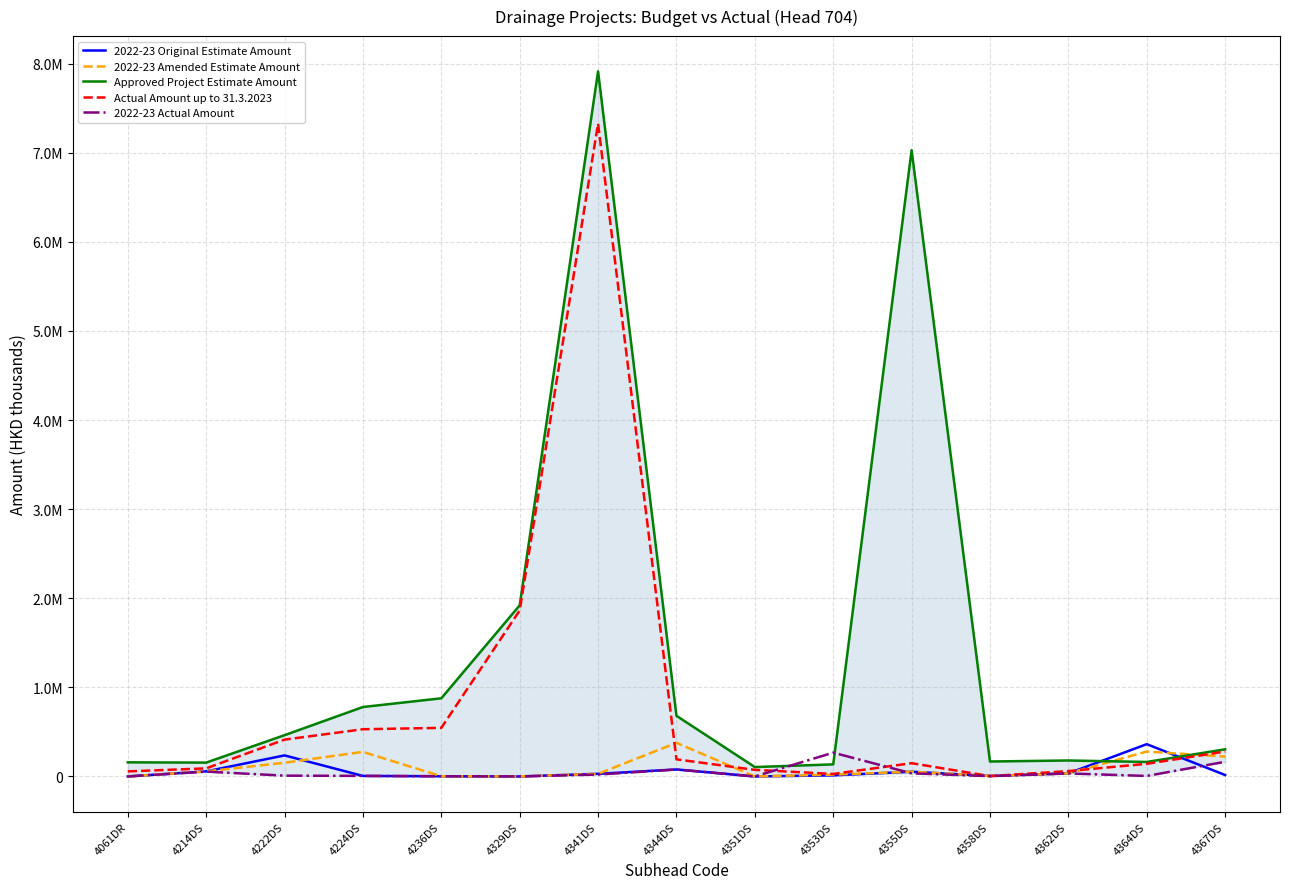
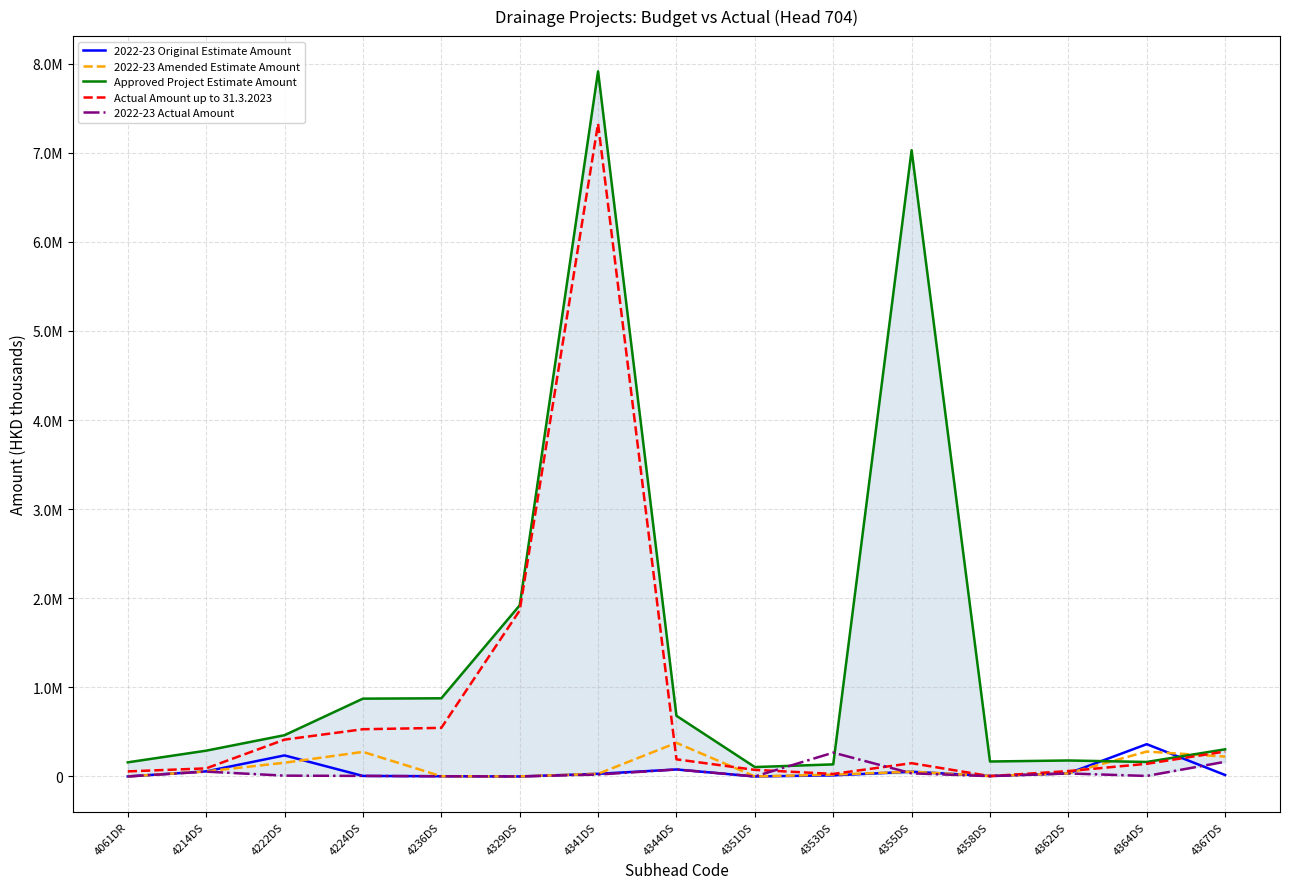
  {
    "2022-23 Original Estimate Amount": {
      "4222DS": 200000,
      "4364DS": 400000,
      "4367DS": 0
    },
    "2022-23 Amended Estimate Amount": {
      "4222DS": 200000,
      "4224DS": 300000,
      "4344DS": 400000,
      "4364DS": 300000,
      "4367DS": 200000
    },
    "Approved Project Estimate Amount": {
      "4061DR": 200000,
-     "4214DS": 200000,
+     "4214DS": 300000,
      "4222DS": 500000,
-     "4224DS": 800000,
+     "4224DS": 900000,
      "4236DS": 900000,
      "4329DS": 1900000,
      "4341DS": 7900000,
      "4344DS": 700000,
      "4351DS": 100000,
      "4353DS": 100000,
      "4355DS": 7000000,
      "4358DS": 200000,
      "4362DS": 200000
    },
    "Actual Amount up to 31.3.2023": {
      "4061DR": 100000,
      "4214DS": 100000,
      "4222DS": 400000,
      "4224DS": 500000,
      "4236DS": 500000,
      "4329DS": 1900000,
      "4341DS": 7300000,
      "4344DS": 200000,
      "4351DS": 100000,
      "4355DS": 100000
    },
    "2022-23 Actual Amount": {
      "4222DS": 0,
      "4353DS": 300000,
      "4364DS": 0,
      "4367DS": 200000
    }
  }
